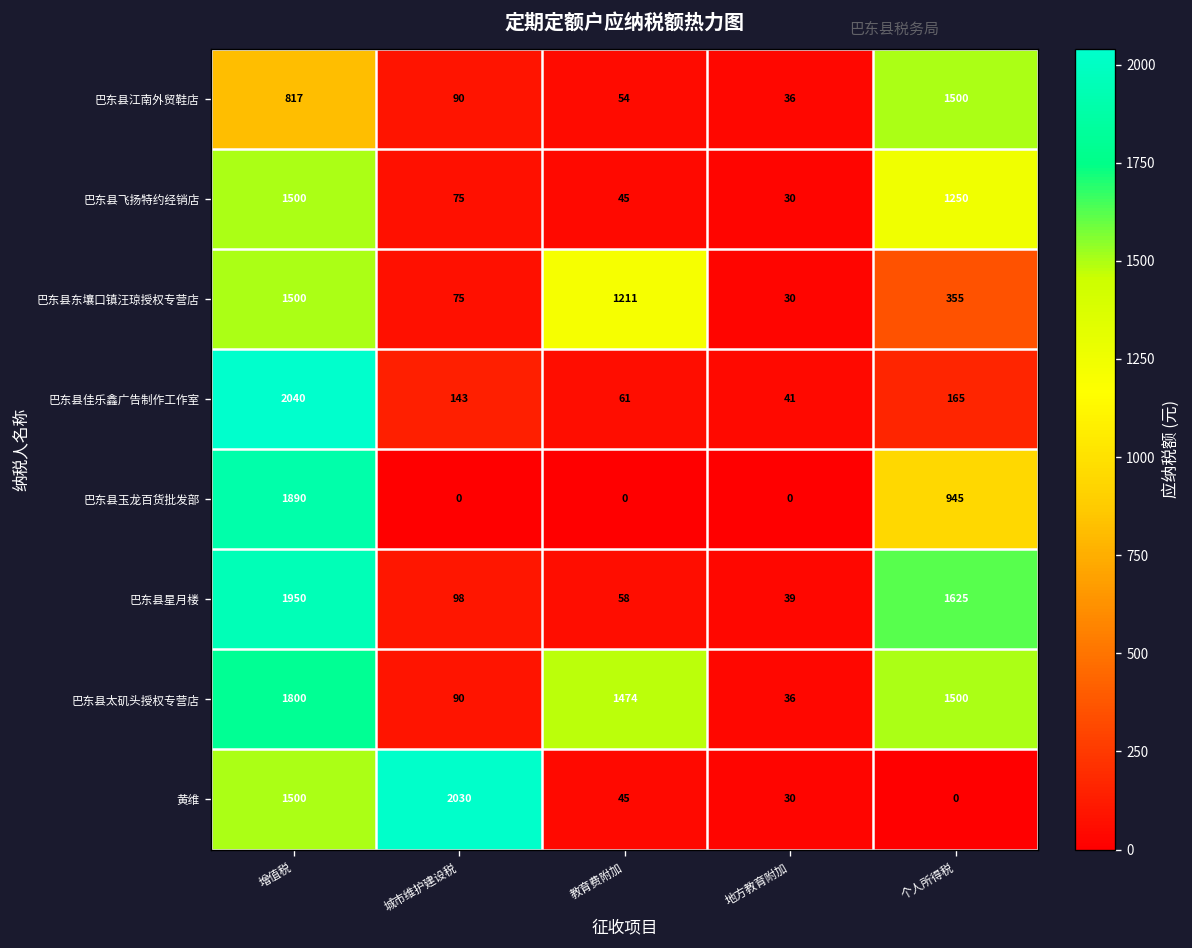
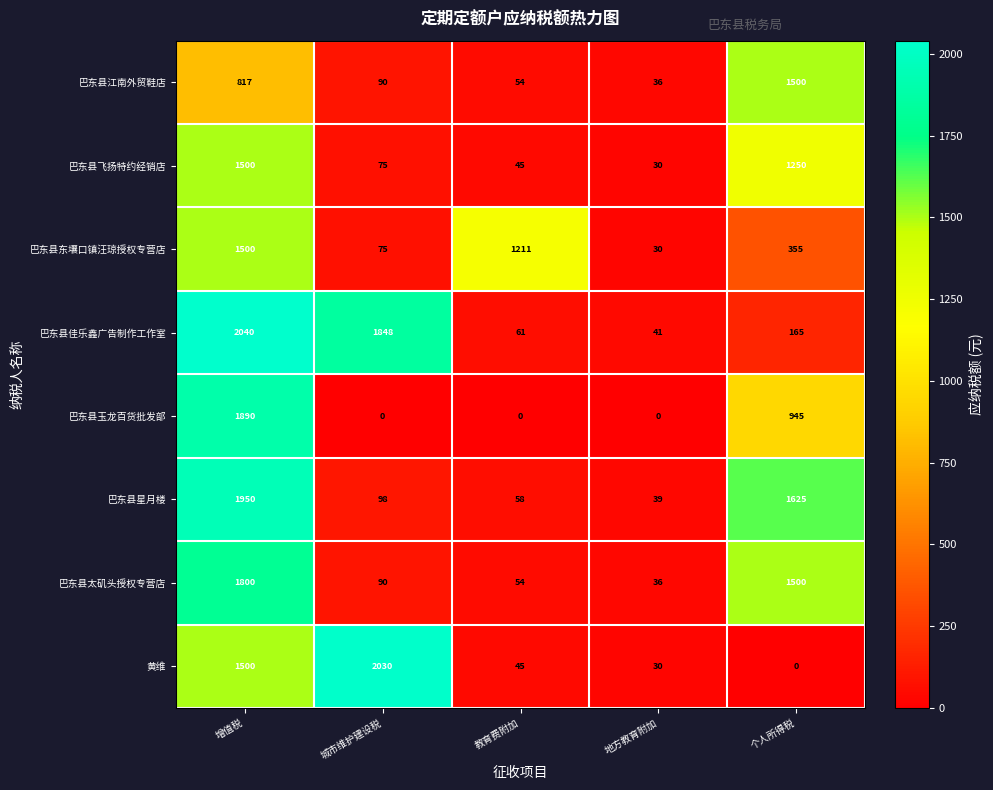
  {
    "巴东县江南外贸鞋店": {
      "增值税": 817,
      "城市维护建设税": 90,
      "教育费附加": 54,
      "地方教育附加": 36,
      "个人所得税": 1500
    },
    "巴东县飞扬特约经销店": {
      "增值税": 1500,
      "城市维护建设税": 75,
      "教育费附加": 45,
      "地方教育附加": 30,
      "个人所得税": 1250
    },
    "巴东县东壤口镇汪琼授权专营店": {
      "增值税": 1500,
      "城市维护建设税": 75,
      "教育费附加": 1211,
      "地方教育附加": 30,
      "个人所得税": 355
    },
    "巴东县佳乐鑫广告制作工作室": {
      "增值税": 2040,
-     "城市维护建设税": 143,
+     "城市维护建设税": 1848,
      "教育费附加": 61,
      "地方教育附加": 41,
      "个人所得税": 165
    },
    "巴东县玉龙百货批发部": {
      "增值税": 1890,
      "城市维护建设税": 0,
      "教育费附加": 0,
      "地方教育附加": 0,
      "个人所得税": 945
    },
    "巴东县星月楼": {
      "增值税": 1950,
      "城市维护建设税": 98,
      "教育费附加": 58,
      "地方教育附加": 39,
      "个人所得税": 1625
    },
    "巴东县太矶头授权专营店": {
      "增值税": 1800,
      "城市维护建设税": 90,
-     "教育费附加": 1474,
+     "教育费附加": 54,
      "地方教育附加": 36,
      "个人所得税": 1500
    },
    "黄维": {
      "增值税": 1500,
      "城市维护建设税": 2030,
      "教育费附加": 45,
      "地方教育附加": 30,
      "个人所得税": 0
    }
  }
